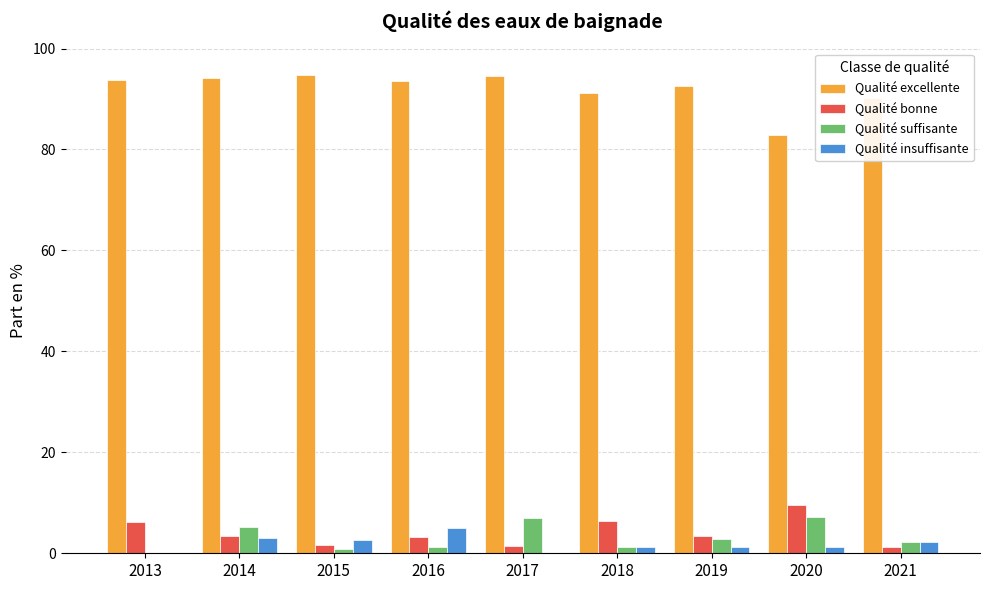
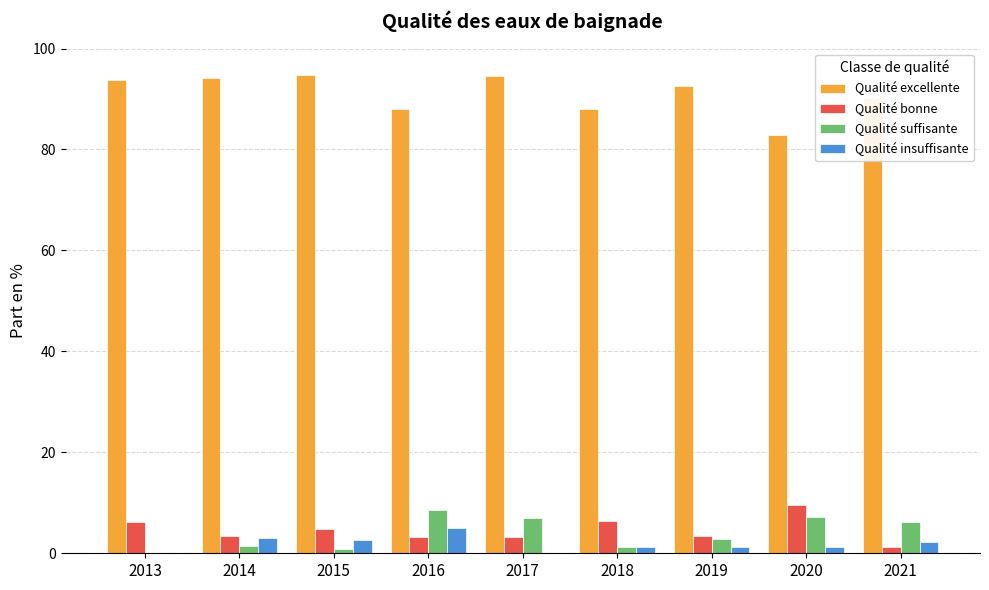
  {
    "Qualité excellente": {
      "2013": 94,
      "2014": 94,
      "2015": 95,
-     "2016": 94,
+     "2016": 88,
      "2017": 95,
-     "2018": 91,
+     "2018": 88,
      "2019": 92,
      "2020": 83
    },
    "Qualité bonne": {
      "2013": 6,
      "2014": 3,
-     "2015": 2,
+     "2015": 5,
      "2016": 3,
-     "2017": 2,
+     "2017": 3,
      "2018": 6,
      "2019": 3,
      "2020": 10,
      "2021": 1
    },
    "Qualité suffisante": {
      "2013": 0,
-     "2014": 5,
+     "2014": 1,
      "2015": 1,
-     "2016": 1,
+     "2016": 9,
      "2017": 7,
      "2018": 1,
      "2019": 3,
      "2020": 7,
-     "2021": 2
+     "2021": 6
    },
    "Qualité insuffisante": {
      "2013": 0,
      "2014": 3,
      "2015": 3,
      "2016": 5,
      "2017": 0,
      "2018": 1,
      "2019": 1,
      "2020": 1,
      "2021": 2
    }
  }
